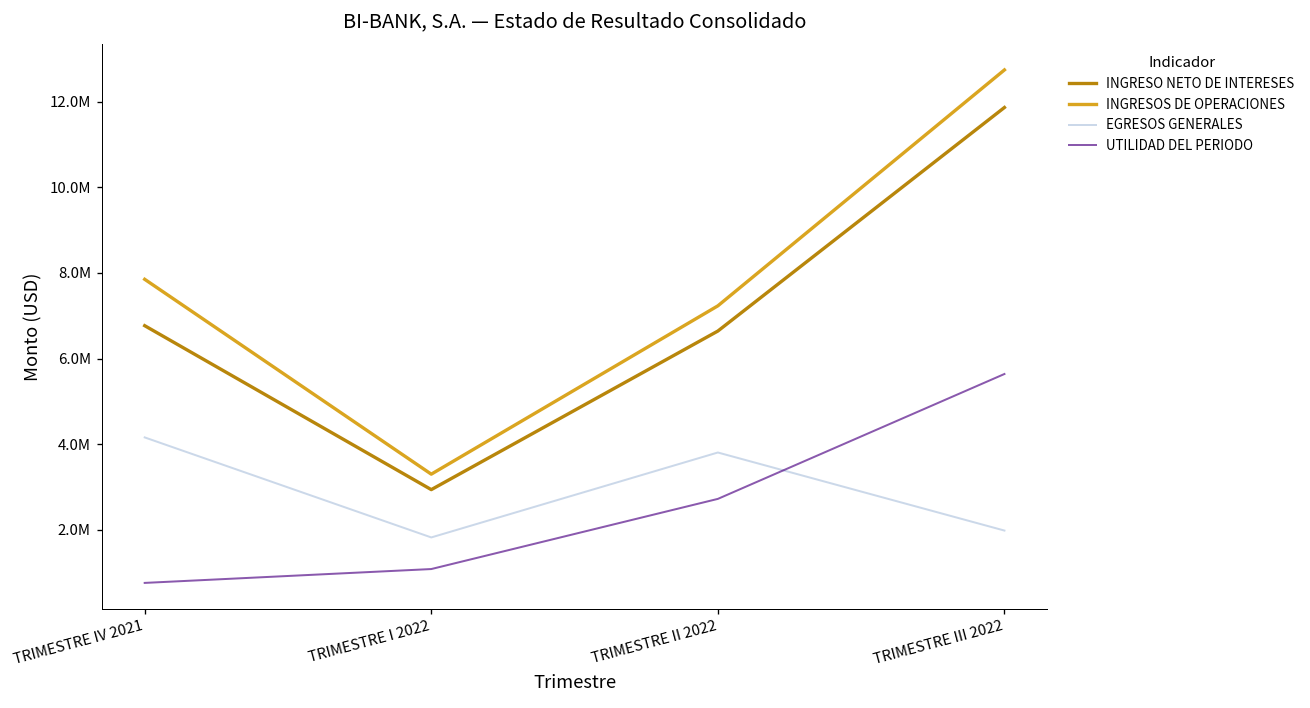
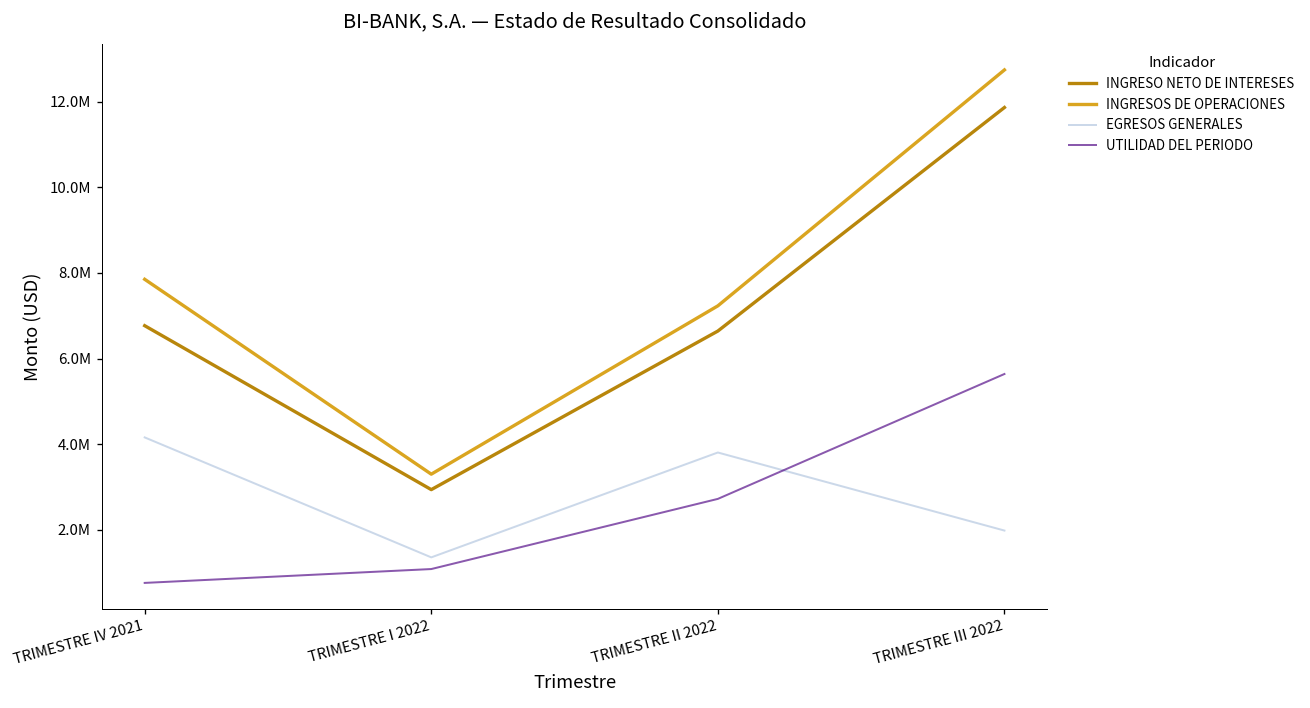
  {
    "EGRESOS GENERALES": {
      "TRIMESTRE IV 2021": 4200000,
-     "TRIMESTRE I 2022": 1800000,
+     "TRIMESTRE I 2022": 1400000,
      "TRIMESTRE II 2022": 3800000,
      "TRIMESTRE III 2022": 2000000
    },
    "UTILIDAD DEL PERIODO": {
      "TRIMESTRE IV 2021": 800000,
      "TRIMESTRE I 2022": 1100000,
      "TRIMESTRE II 2022": 2700000,
      "TRIMESTRE III 2022": 5600000
    }
  }
